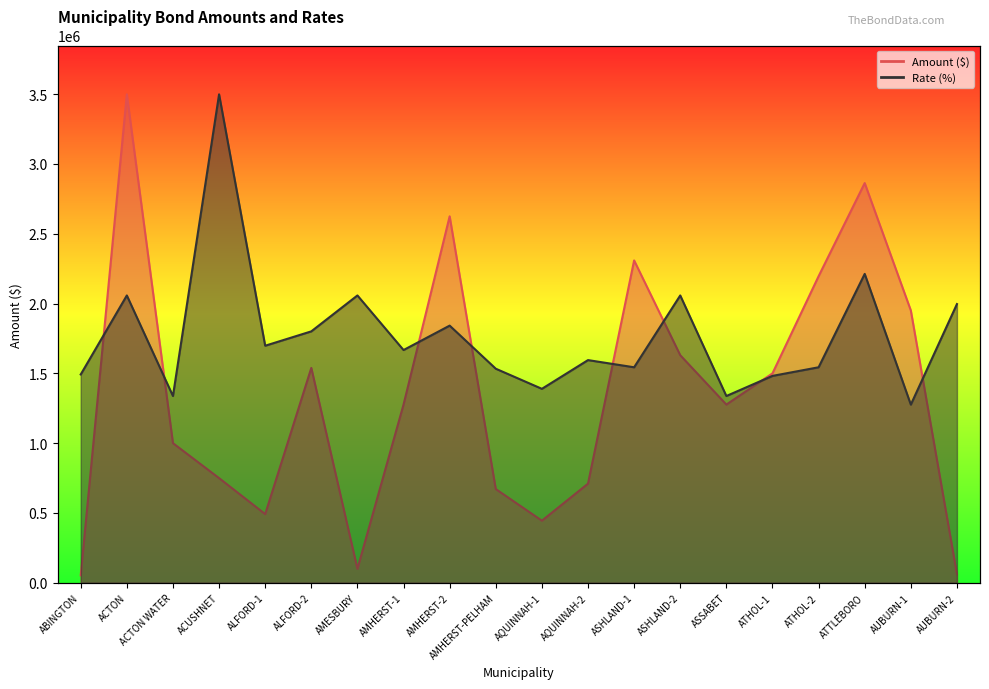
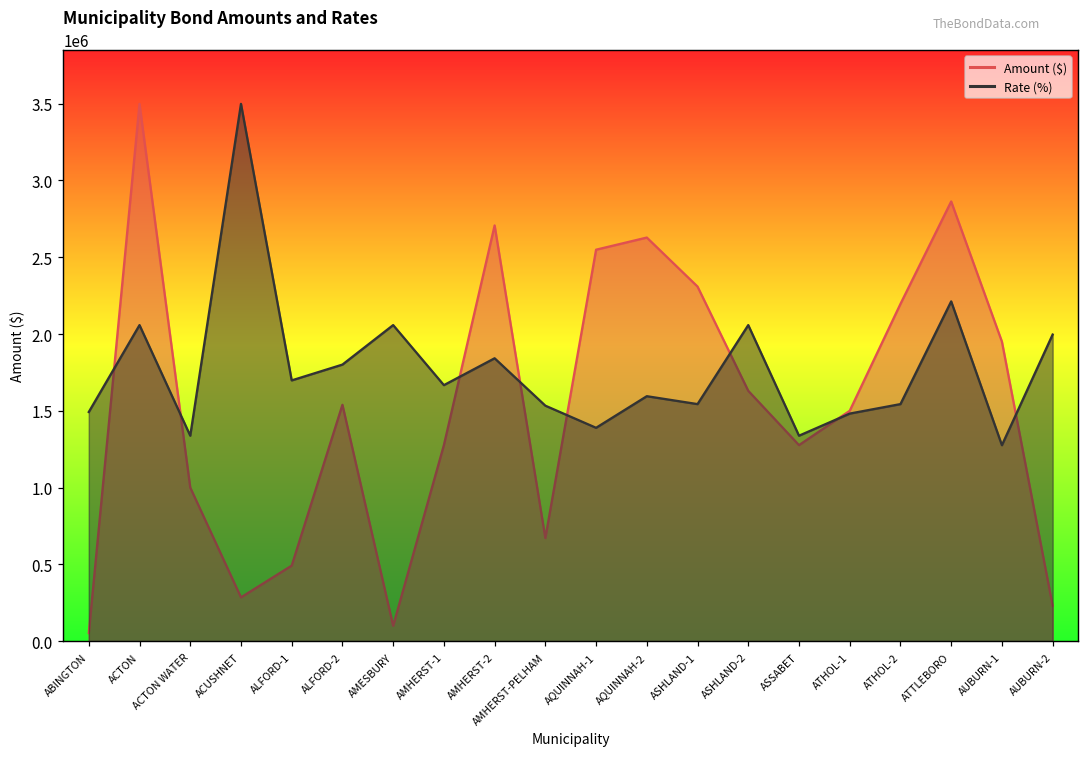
  {
    "Amount ($)": {
      "ABINGTON": 50000,
      "ACTON": 3500000,
      "ACTON WATER": 1000000,
-     "ACUSHNET": 750000,
+     "ACUSHNET": 290000,
      "ALFORD-1": 490000,
      "ALFORD-2": 1540000,
      "AMESBURY": 100000,
      "AMHERST-1": 1280000,
-     "AMHERST-2": 2630000,
+     "AMHERST-2": 2710000,
      "AMHERST-PELHAM": 670000,
-     "AQUINNAH-1": 440000,
-     "AQUINNAH-2": 710000,
+     "AQUINNAH-1": 2550000,
+     "AQUINNAH-2": 2630000,
      "ASHLAND-1": 2310000,
      "ASHLAND-2": 1630000,
      "ASSABET": 1280000,
      "ATHOL-1": 1500000,
      "ATHOL-2": 2200000,
      "ATTLEBORO": 2860000,
      "AUBURN-1": 1950000,
-     "AUBURN-2": 60000
+     "AUBURN-2": 230000
    }
  }
